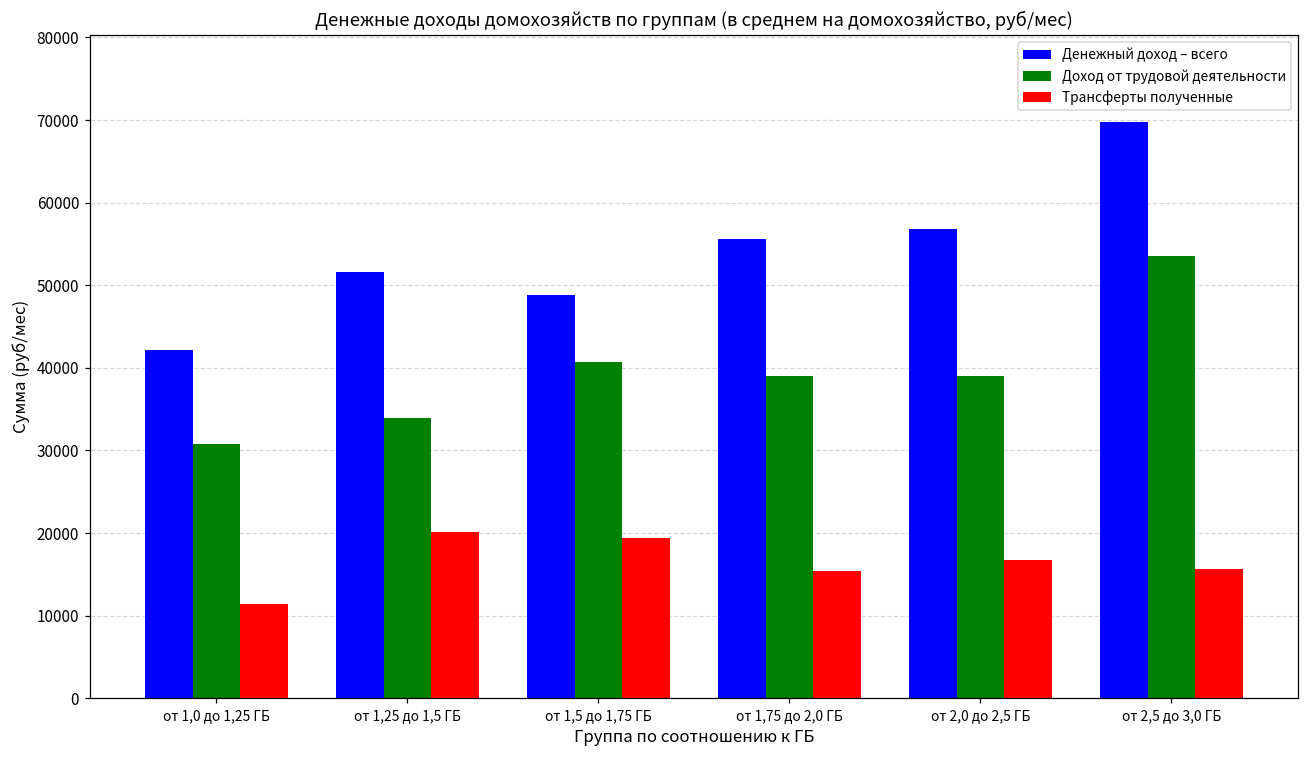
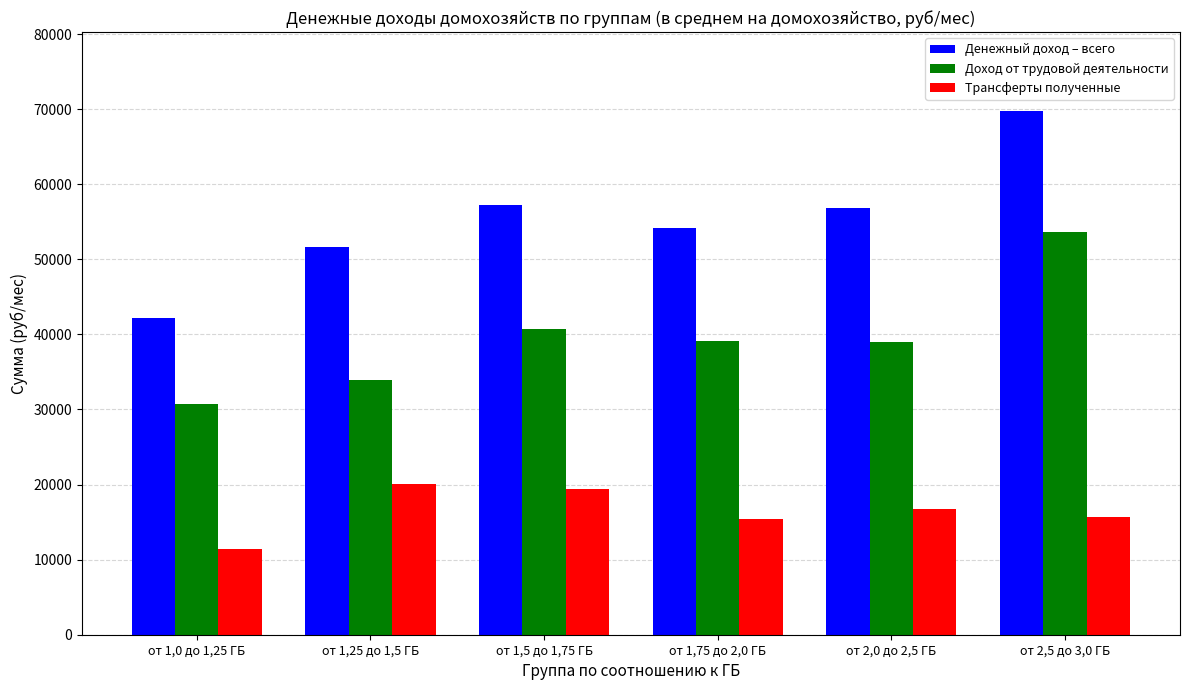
  {
    "Денежный доход – всего": {
      "от 1,0 до 1,25 ГБ": 42000,
      "от 1,25 до 1,5 ГБ": 52000,
-     "от 1,5 до 1,75 ГБ": 49000,
-     "от 1,75 до 2,0 ГБ": 56000,
+     "от 1,5 до 1,75 ГБ": 57000,
+     "от 1,75 до 2,0 ГБ": 54000,
      "от 2,0 до 2,5 ГБ": 57000,
      "от 2,5 до 3,0 ГБ": 70000
    },
    "Доход от трудовой деятельности": {
      "от 1,0 до 1,25 ГБ": 31000,
      "от 1,25 до 1,5 ГБ": 34000,
      "от 1,5 до 1,75 ГБ": 41000,
      "от 1,75 до 2,0 ГБ": 39000,
      "от 2,0 до 2,5 ГБ": 39000,
      "от 2,5 до 3,0 ГБ": 54000
    },
    "Трансферты полученные": {
      "от 1,0 до 1,25 ГБ": 11000,
      "от 1,25 до 1,5 ГБ": 20000,
      "от 1,5 до 1,75 ГБ": 19000,
      "от 1,75 до 2,0 ГБ": 15000,
      "от 2,0 до 2,5 ГБ": 17000,
      "от 2,5 до 3,0 ГБ": 16000
    }
  }
